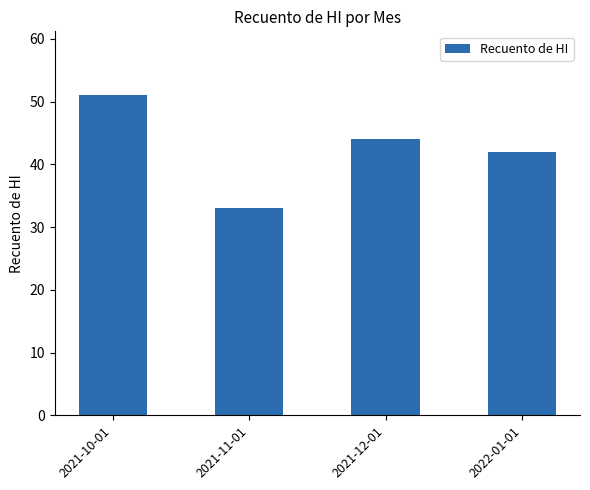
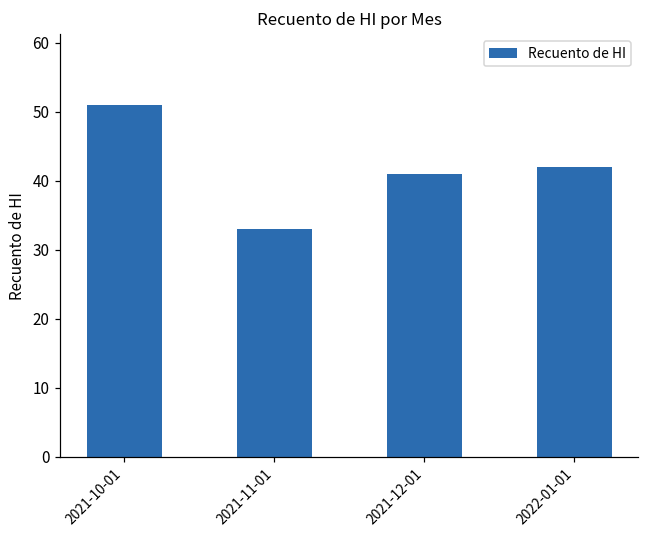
  {
    "2021-10-01": 51,
    "2021-11-01": 33,
-   "2021-12-01": 44,
+   "2021-12-01": 41,
    "2022-01-01": 42
  }
